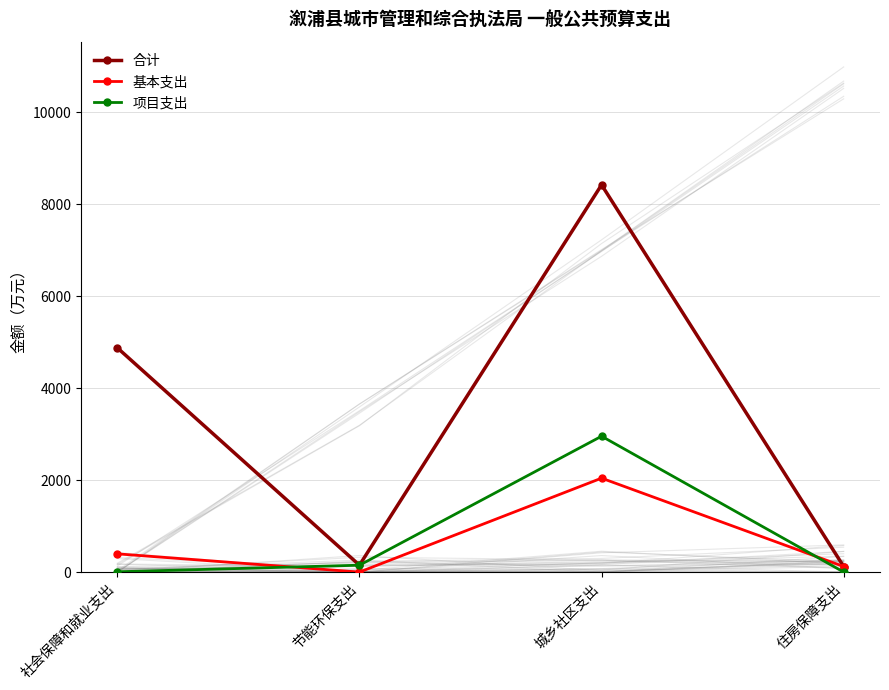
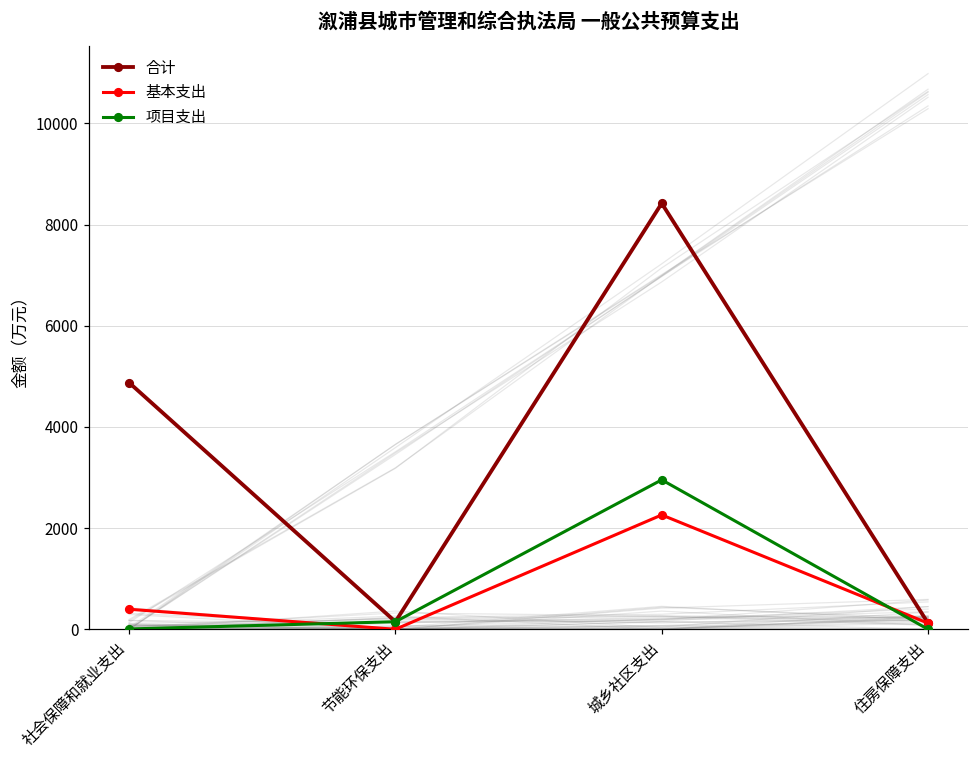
  {
    "合计": {
      "社会保障和就业支出": 4900,
      "城乡社区支出": 8400
    },
    "基本支出": {
-     "城乡社区支出": 2000
+     "城乡社区支出": 2300
    },
    "项目支出": {
      "城乡社区支出": 3000
    }
  }
